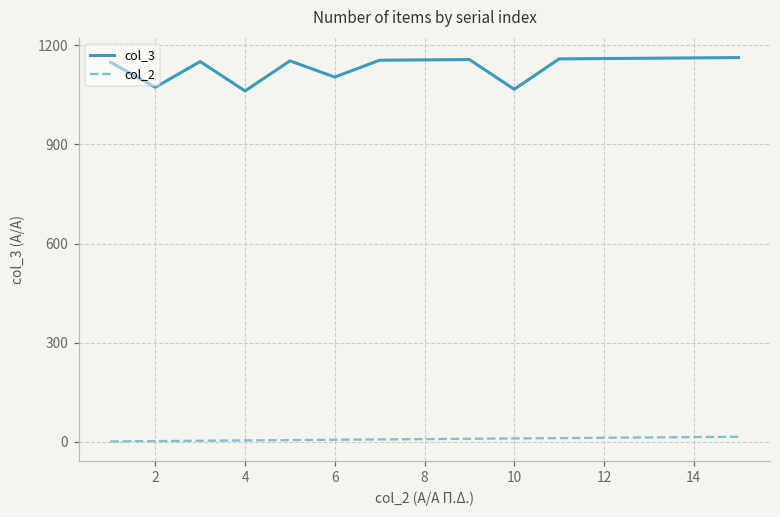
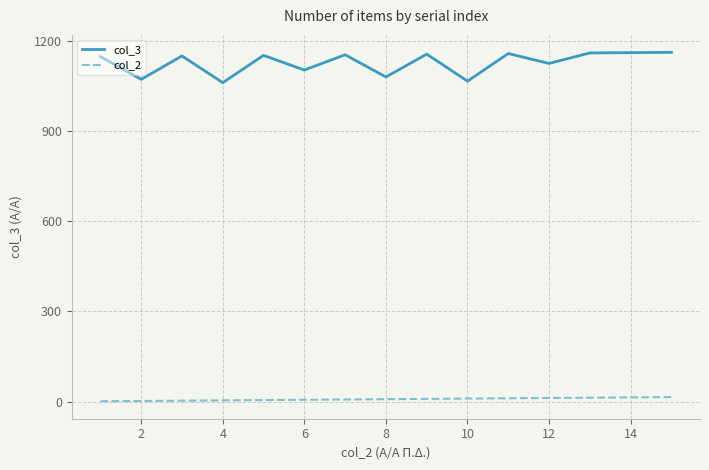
  {
    "col_3": {
      "2": 1070,
      "4": 1060,
      "6": 1100,
-     "8": 1160,
+     "8": 1080,
      "10": 1070,
-     "12": 1160,
+     "12": 1130,
      "14": 1160
    },
    "col_2": {
      "2": 0,
      "4": 0,
      "6": 10,
      "8": 10,
      "10": 10,
      "12": 10,
      "14": 10
    }
  }
